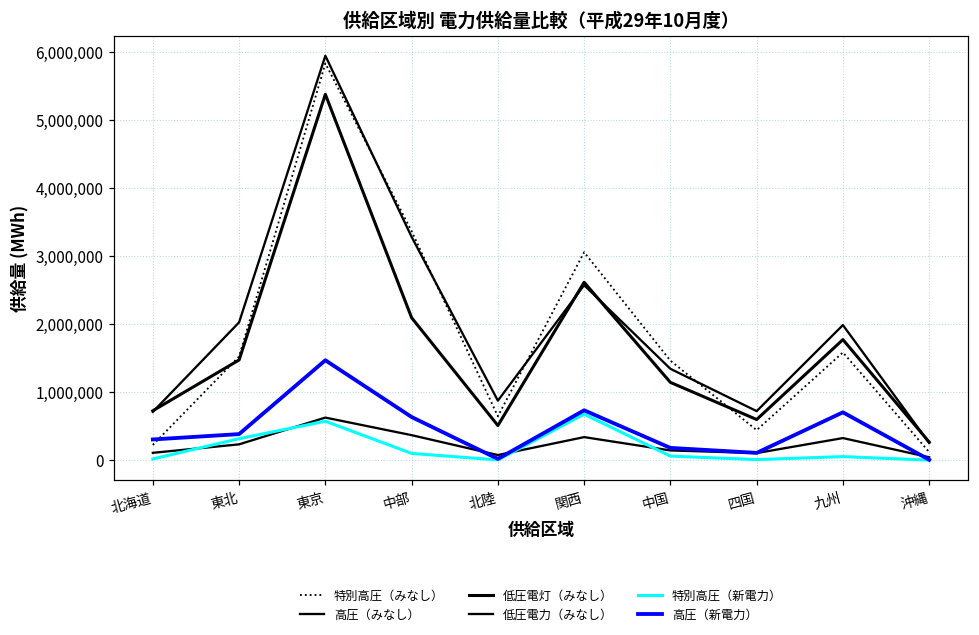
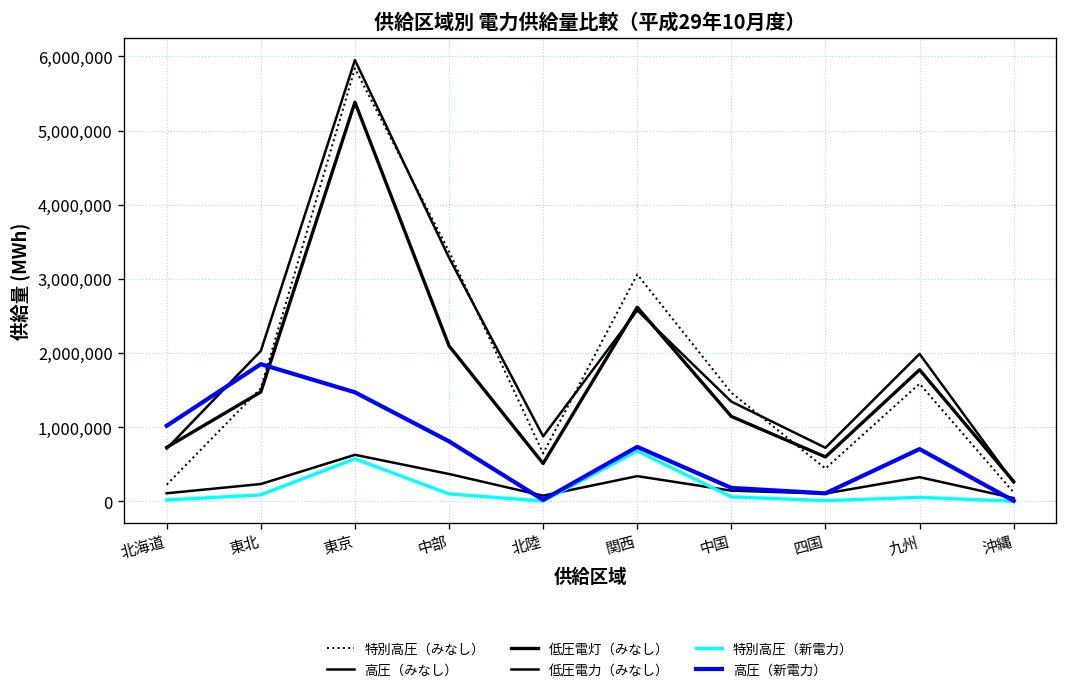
  {
    "特別高圧（新電力）": {
      "北海道": "0",
-     "東北": "300,000",
+     "東北": "100,000",
      "東京": "600,000",
      "中部": "100,000",
      "関西": "700,000",
      "中国": "100,000",
      "四国": "0",
      "九州": "100,000"
    },
    "高圧（新電力）": {
-     "北海道": "300,000",
-     "東北": "400,000",
+     "北海道": "1,000,000",
+     "東北": "1,900,000",
      "東京": "1,500,000",
-     "中部": "600,000",
+     "中部": "800,000",
      "関西": "700,000",
      "九州": "700,000"
    }
  }
